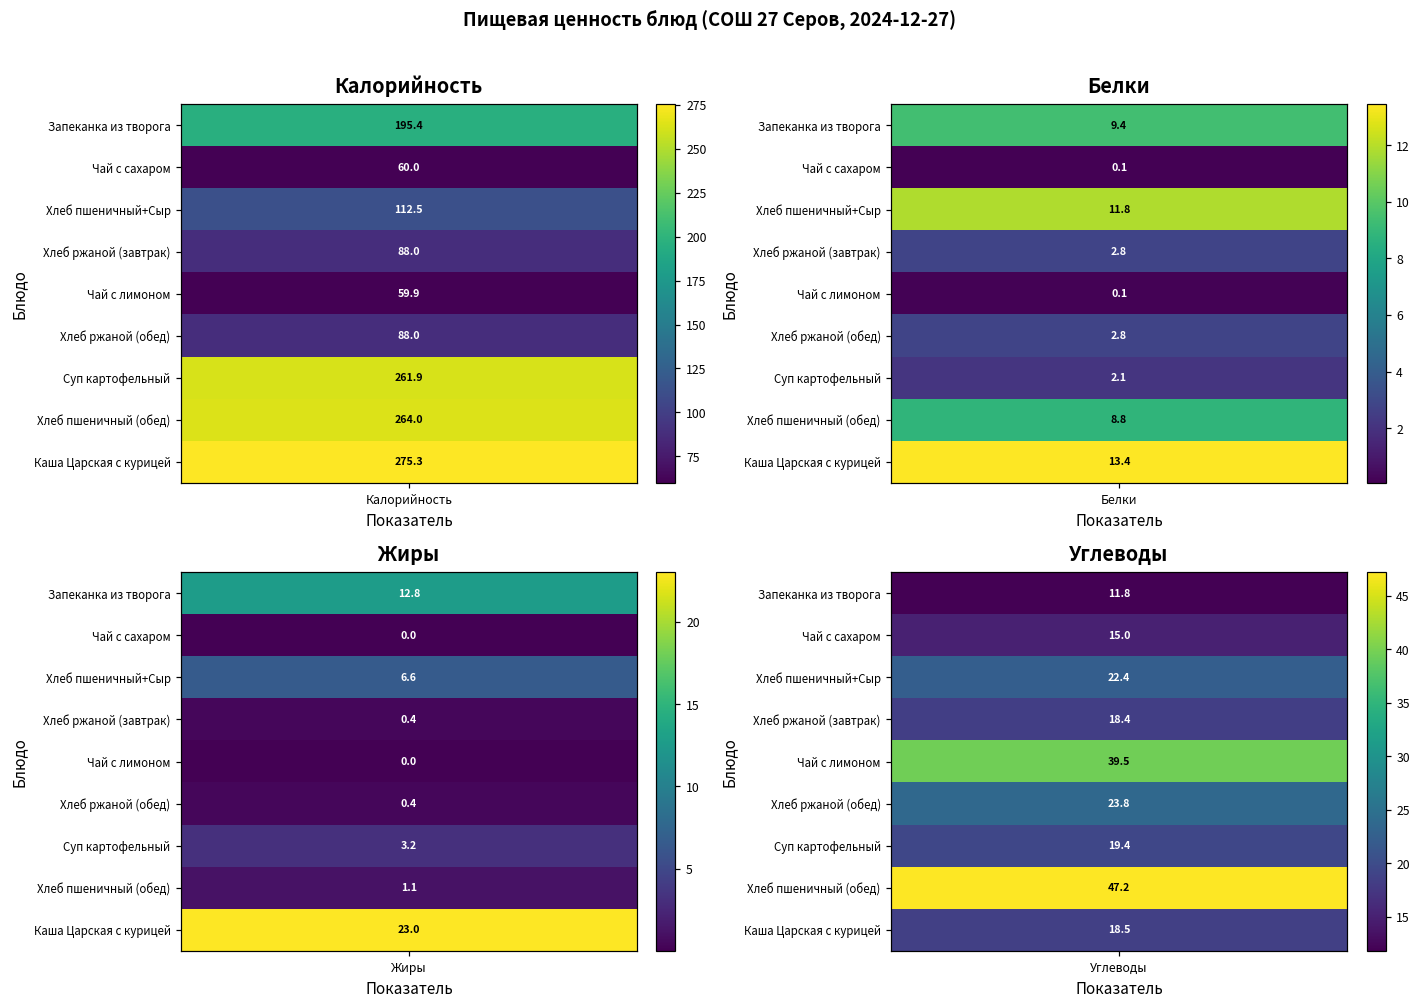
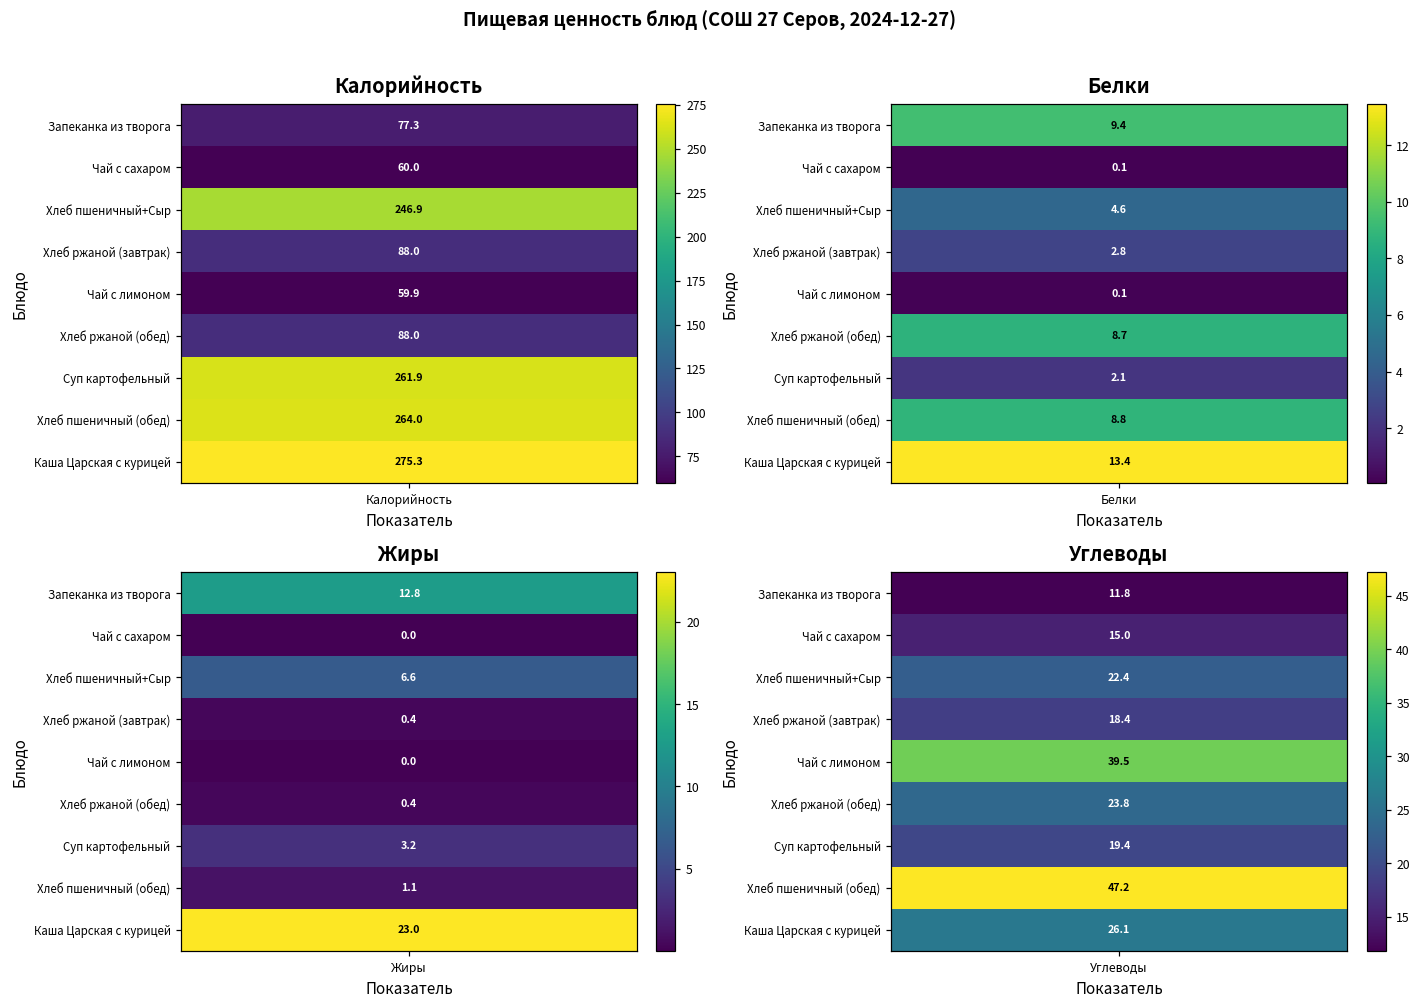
  {
    "Калорийность": {
      "Запеканка из творога": {
-       "Калорийность": 195.4
+       "Калорийность": 77.3
      },
      "Чай с сахаром": {
        "Калорийность": 60.0
      },
      "Хлеб пшеничный+Сыр": {
-       "Калорийность": 112.5
+       "Калорийность": 246.9
      },
      "Хлеб ржаной (завтрак)": {
        "Калорийность": 88.0
      },
      "Чай с лимоном": {
        "Калорийность": 59.9
      },
      "Хлеб ржаной (обед)": {
        "Калорийность": 88.0
      },
      "Суп картофельный": {
        "Калорийность": 261.9
      },
      "Хлеб пшеничный (обед)": {
        "Калорийность": 264.0
      },
      "Каша Царская с курицей": {
        "Калорийность": 275.3
      }
    },
    "Белки": {
      "Запеканка из творога": {
        "Белки": 9.4
      },
      "Чай с сахаром": {
        "Белки": 0.1
      },
      "Хлеб пшеничный+Сыр": {
-       "Белки": 11.8
+       "Белки": 4.6
      },
      "Хлеб ржаной (завтрак)": {
        "Белки": 2.8
      },
      "Чай с лимоном": {
        "Белки": 0.1
      },
      "Хлеб ржаной (обед)": {
-       "Белки": 2.8
+       "Белки": 8.7
      },
      "Суп картофельный": {
        "Белки": 2.1
      },
      "Хлеб пшеничный (обед)": {
        "Белки": 8.8
      },
      "Каша Царская с курицей": {
        "Белки": 13.4
      }
    },
    "Жиры": {
      "Запеканка из творога": {
        "Жиры": 12.8
      },
      "Чай с сахаром": {
        "Жиры": 0.0
      },
      "Хлеб пшеничный+Сыр": {
        "Жиры": 6.6
      },
      "Хлеб ржаной (завтрак)": {
        "Жиры": 0.4
      },
      "Чай с лимоном": {
        "Жиры": 0.0
      },
      "Хлеб ржаной (обед)": {
        "Жиры": 0.4
      },
      "Суп картофельный": {
        "Жиры": 3.2
      },
      "Хлеб пшеничный (обед)": {
        "Жиры": 1.1
      },
      "Каша Царская с курицей": {
        "Жиры": 23.0
      }
    },
    "Углеводы": {
      "Запеканка из творога": {
        "Углеводы": 11.8
      },
      "Чай с сахаром": {
        "Углеводы": 15.0
      },
      "Хлеб пшеничный+Сыр": {
        "Углеводы": 22.4
      },
      "Хлеб ржаной (завтрак)": {
        "Углеводы": 18.4
      },
      "Чай с лимоном": {
        "Углеводы": 39.5
      },
      "Хлеб ржаной (обед)": {
        "Углеводы": 23.8
      },
      "Суп картофельный": {
        "Углеводы": 19.4
      },
      "Хлеб пшеничный (обед)": {
        "Углеводы": 47.2
      },
      "Каша Царская с курицей": {
-       "Углеводы": 18.5
+       "Углеводы": 26.1
      }
    }
  }
